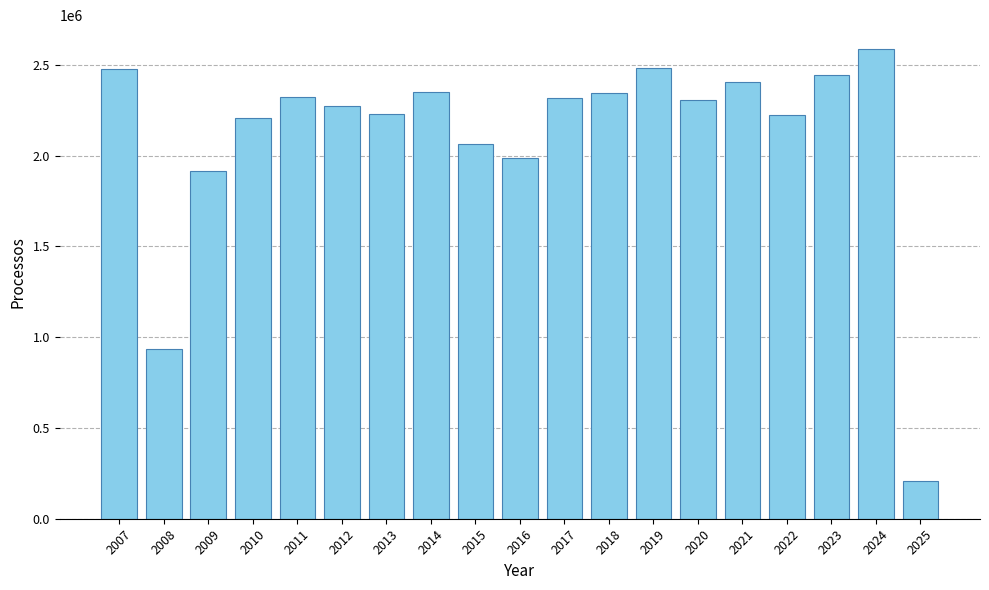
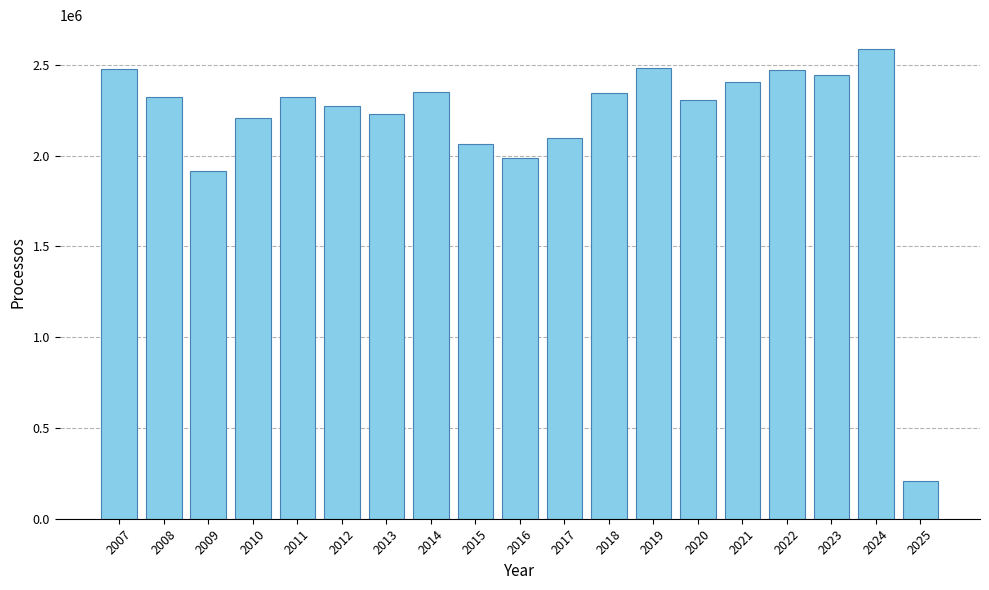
  {
    "2007": 2480000,
-   "2008": 940000,
+   "2008": 2320000,
    "2009": 1910000,
    "2010": 2210000,
    "2011": 2320000,
    "2012": 2270000,
    "2013": 2230000,
    "2014": 2350000,
    "2015": 2060000,
    "2016": 1990000,
-   "2017": 2320000,
+   "2017": 2100000,
    "2018": 2340000,
    "2019": 2490000,
    "2020": 2310000,
    "2021": 2400000,
-   "2022": 2220000,
+   "2022": 2470000,
    "2023": 2440000,
    "2024": 2590000,
    "2025": 210000
  }
